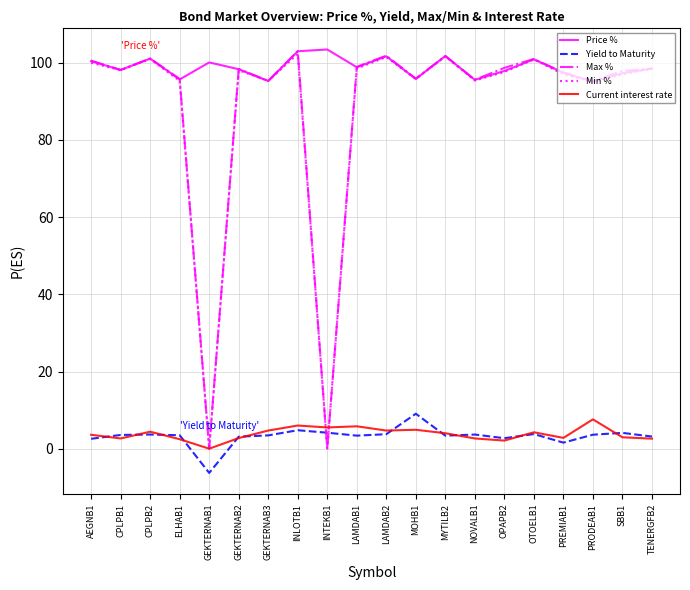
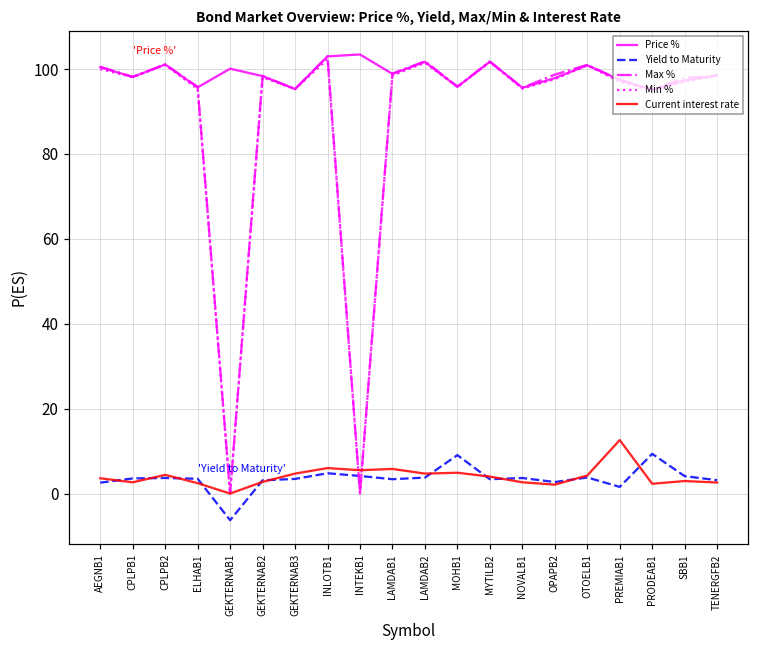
  {
    "Yield to Maturity": {
      "AEGNB1": 3,
      "CPLPB1": 4,
      "CPLPB2": 4,
      "ELHAB1": 3,
      "GEKTERNAB1": -6,
      "GEKTERNAB3": 3,
      "INLOTB1": 5,
      "INTEKB1": 4,
      "LAMDAB1": 3,
      "LAMDAB2": 4,
      "MOHB1": 9,
      "NOVALB1": 4,
      "PREMIAB1": 2,
-     "PRODEAB1": 4,
+     "PRODEAB1": 9,
      "SBB1": 4
    },
    "Current interest rate": {
      "AEGNB1": 4,
      "CPLPB1": 3,
      "CPLPB2": 4,
      "ELHAB1": 2,
      "GEKTERNAB3": 5,
      "INLOTB1": 6,
      "INTEKB1": 6,
      "LAMDAB1": 6,
      "LAMDAB2": 5,
      "MOHB1": 5,
      "NOVALB1": 3,
-     "PREMIAB1": 3,
-     "PRODEAB1": 8,
+     "PREMIAB1": 13,
+     "PRODEAB1": 2,
      "SBB1": 3
    }
  }
